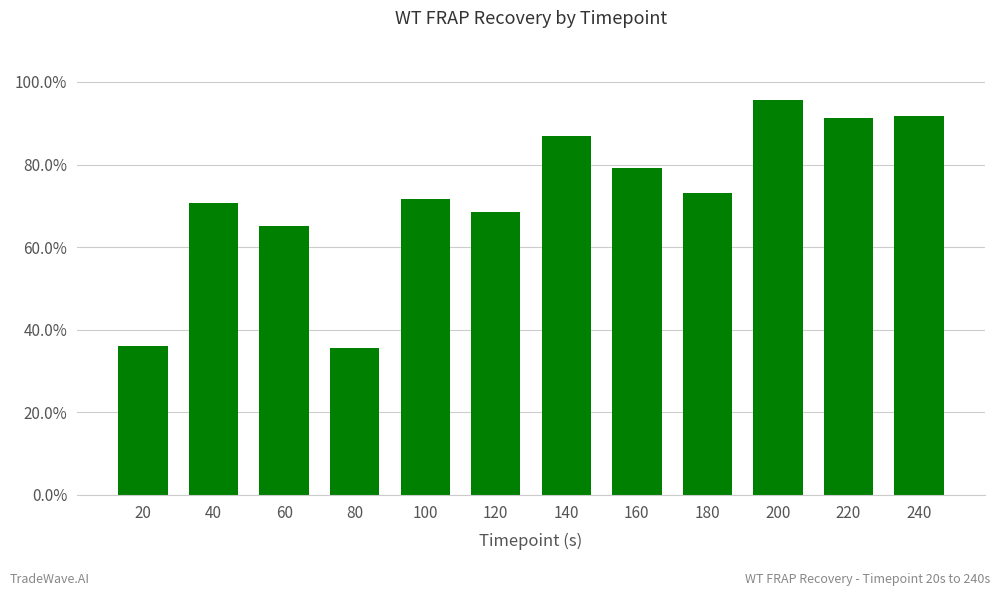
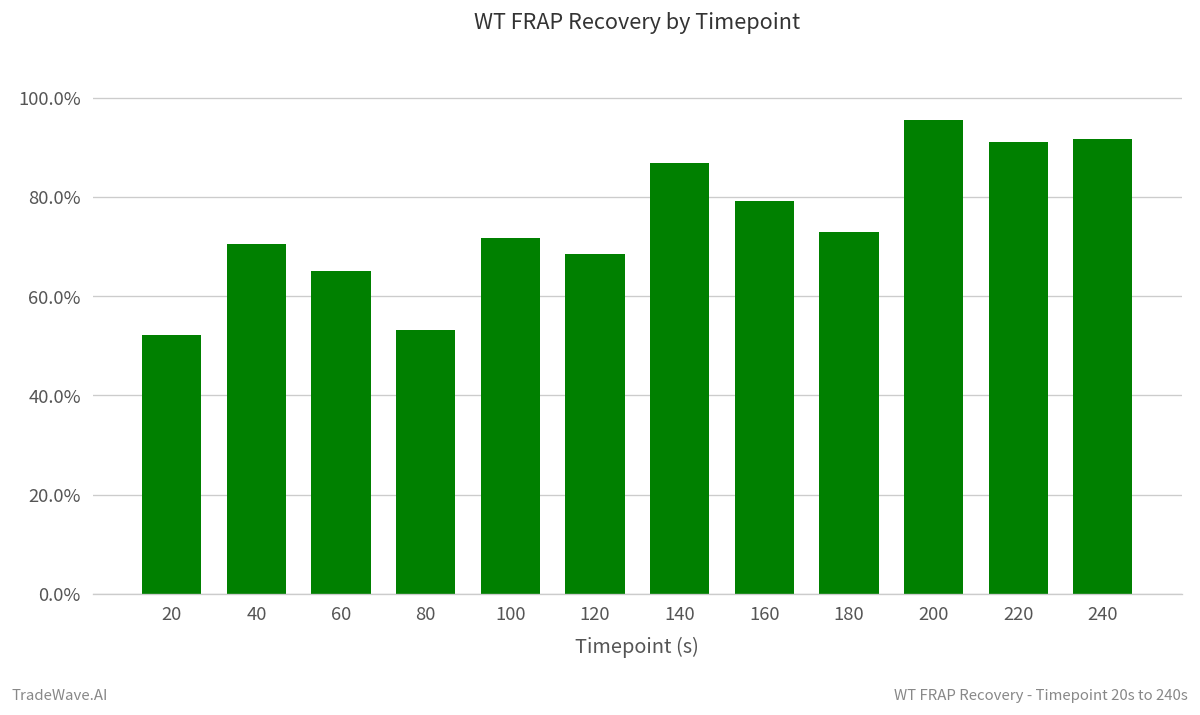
  {
-   "20": "36%",
+   "20": "52%",
    "40": "71%",
    "60": "65%",
-   "80": "36%",
+   "80": "53%",
    "100": "72%",
    "120": "68%",
    "140": "87%",
    "160": "79%",
    "180": "73%",
    "200": "96%",
    "220": "91%",
    "240": "92%"
  }
